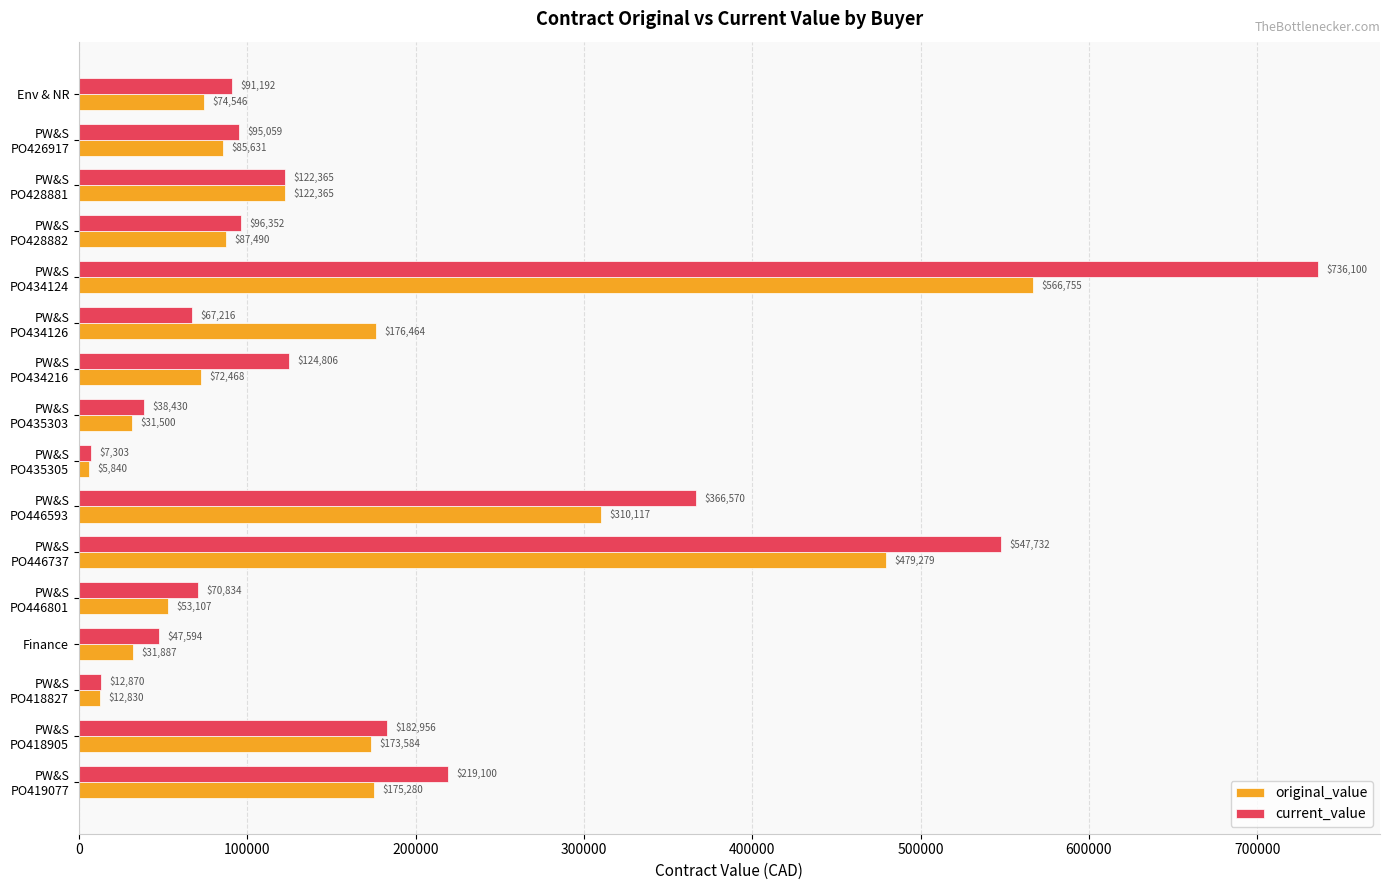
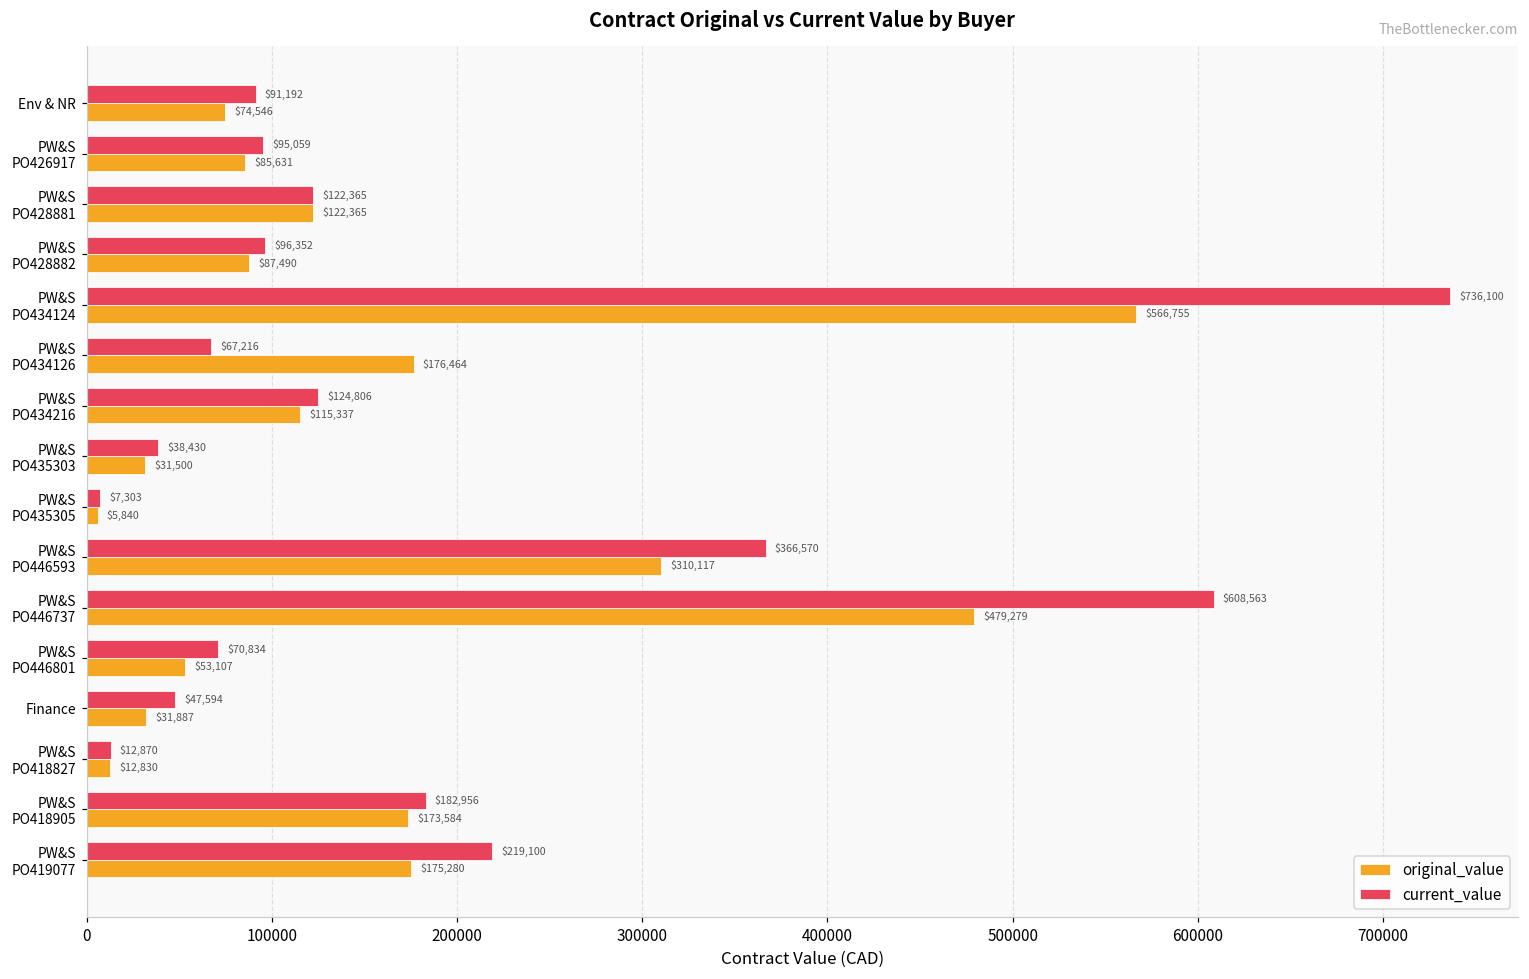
  {
    "original_value": {
      "Env & NR": "$74,546",
      "PW&S PO426917": "$85,631",
      "PW&S PO428881": "$122,365",
      "PW&S PO428882": "$87,490",
      "PW&S PO434124": "$566,755",
      "PW&S PO434126": "$176,464",
-     "PW&S PO434216": "$72,468",
+     "PW&S PO434216": "$115,337",
      "PW&S PO435303": "$31,500",
      "PW&S PO435305": "$5,840",
      "PW&S PO446593": "$310,117",
      "PW&S PO446737": "$479,279",
      "PW&S PO446801": "$53,107",
      "Finance": "$31,887",
      "PW&S PO418827": "$12,830",
      "PW&S PO418905": "$173,584",
      "PW&S PO419077": "$175,280"
    },
    "current_value": {
      "Env & NR": "$91,192",
      "PW&S PO426917": "$95,059",
      "PW&S PO428881": "$122,365",
      "PW&S PO428882": "$96,352",
      "PW&S PO434124": "$736,100",
      "PW&S PO434126": "$67,216",
      "PW&S PO434216": "$124,806",
      "PW&S PO435303": "$38,430",
      "PW&S PO435305": "$7,303",
      "PW&S PO446593": "$366,570",
-     "PW&S PO446737": "$547,732",
+     "PW&S PO446737": "$608,563",
      "PW&S PO446801": "$70,834",
      "Finance": "$47,594",
      "PW&S PO418827": "$12,870",
      "PW&S PO418905": "$182,956",
      "PW&S PO419077": "$219,100"
    }
  }
